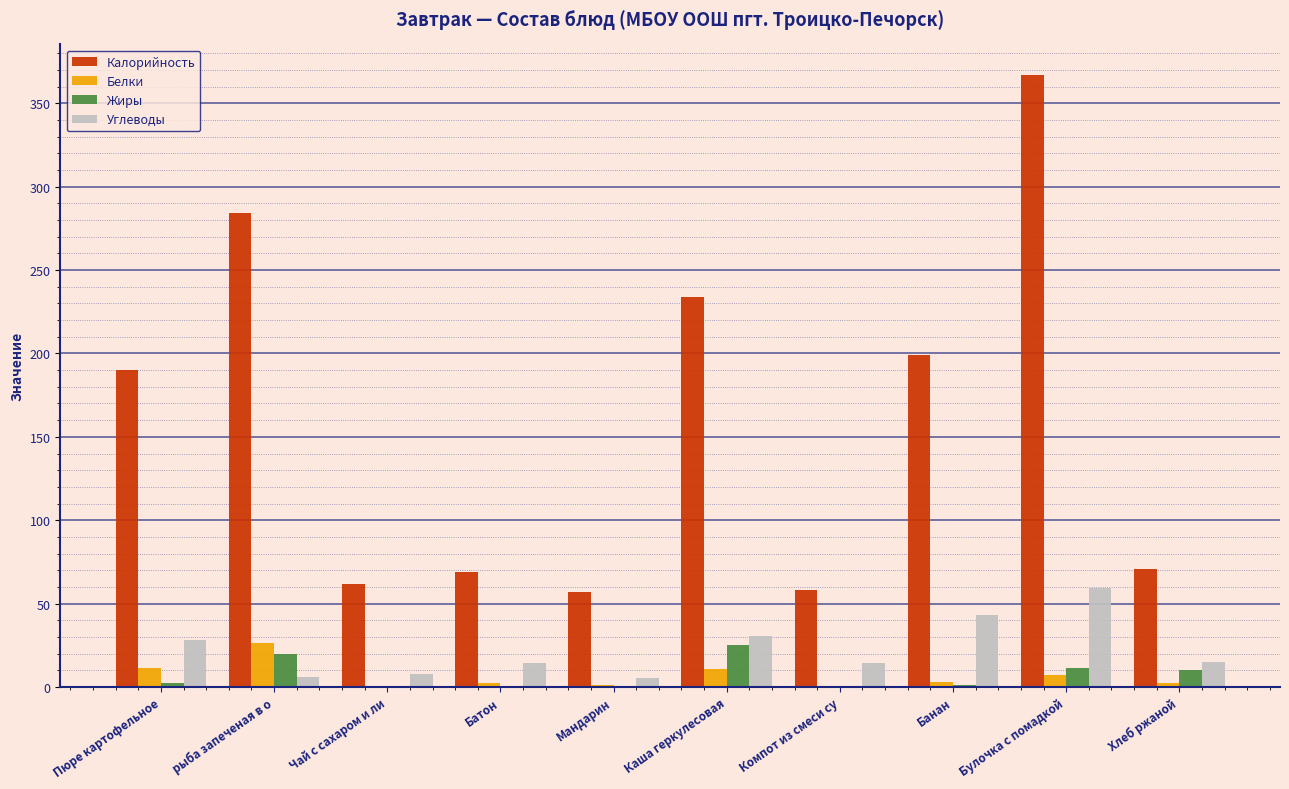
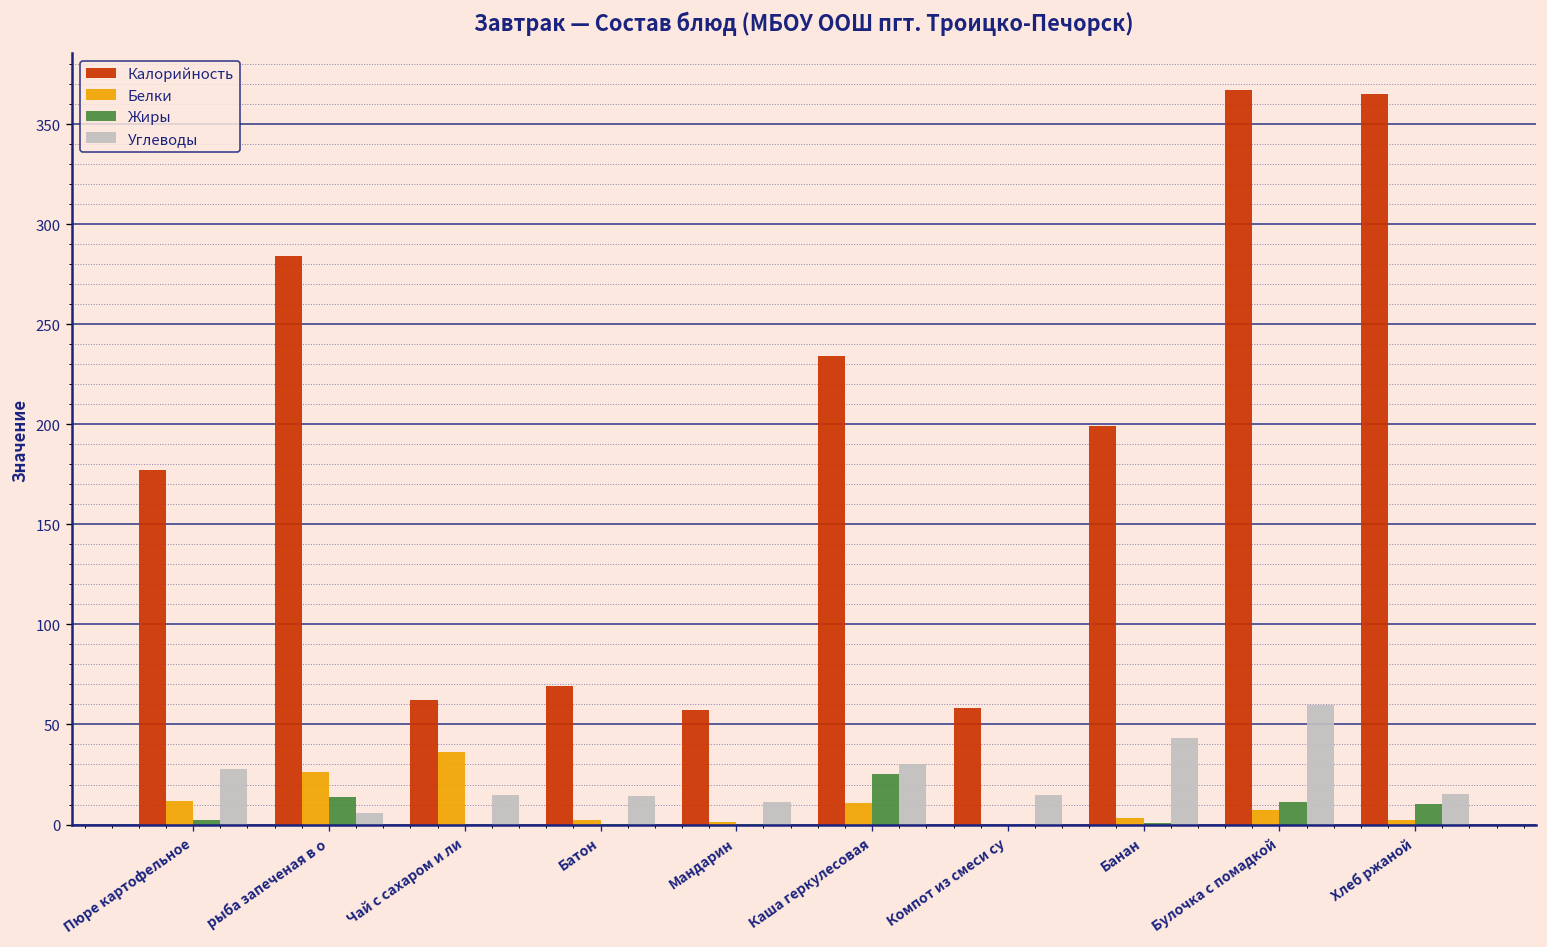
  {
    "Калорийность": {
-     "Пюре картофельное": 190,
+     "Пюре картофельное": 177,
      "рыба запеченая в о": 284,
      "Чай с сахаром и ли": 62,
      "Батон": 69,
      "Мандарин": 57,
      "Каша геркулесовая": 234,
      "Компот из смеси су": 58,
      "Банан": 199,
      "Булочка с помадкой": 367,
-     "Хлеб ржаной": 71
+     "Хлеб ржаной": 365
    },
    "Белки": {
      "Пюре картофельное": 12,
      "рыба запеченая в о": 26,
-     "Чай с сахаром и ли": 0,
+     "Чай с сахаром и ли": 36,
      "Батон": 2,
      "Каша геркулесовая": 11,
      "Компот из смеси су": 0,
      "Банан": 3,
      "Булочка с помадкой": 7,
      "Хлеб ржаной": 2
    },
    "Жиры": {
      "Пюре картофельное": 2,
-     "рыба запеченая в о": 20,
+     "рыба запеченая в о": 14,
      "Чай с сахаром и ли": 0,
      "Каша геркулесовая": 25,
      "Компот из смеси су": 0,
      "Булочка с помадкой": 11,
      "Хлеб ржаной": 10
    },
    "Углеводы": {
      "Пюре картофельное": 28,
      "рыба запеченая в о": 6,
-     "Чай с сахаром и ли": 8,
+     "Чай с сахаром и ли": 15,
      "Батон": 14,
-     "Мандарин": 5,
+     "Мандарин": 11,
      "Каша геркулесовая": 30,
      "Компот из смеси су": 15,
      "Банан": 43,
      "Булочка с помадкой": 60,
      "Хлеб ржаной": 15
    }
  }
